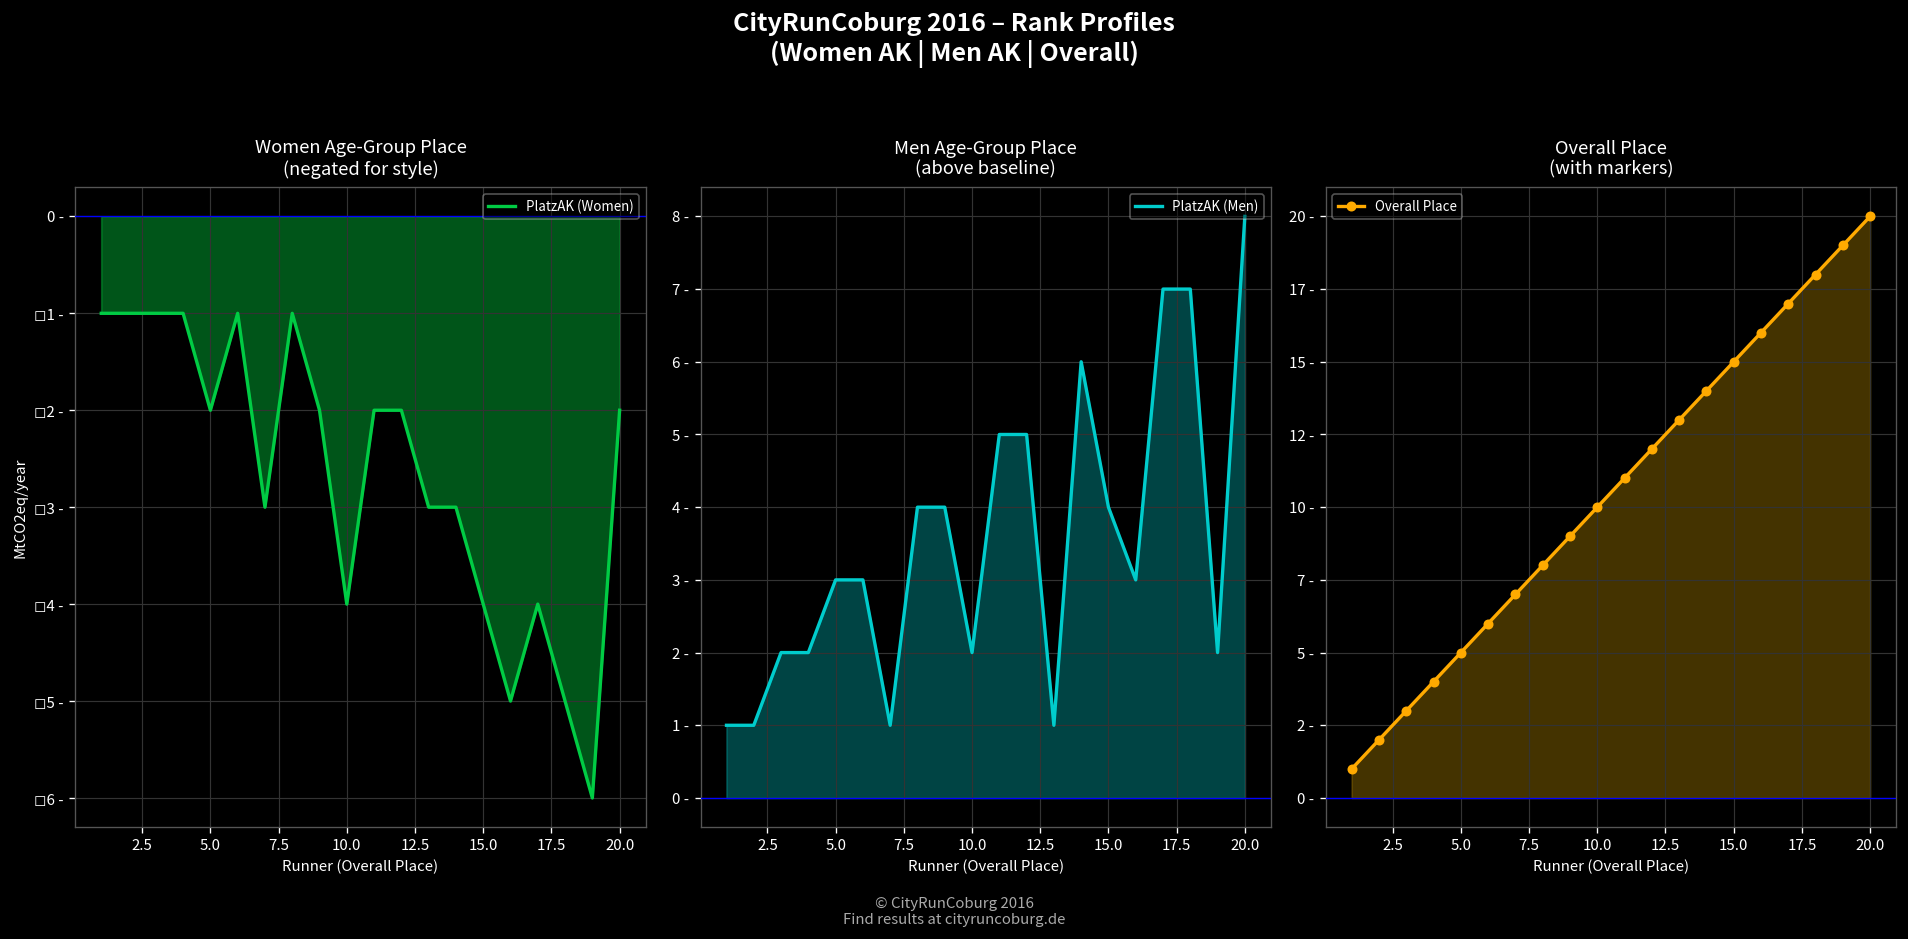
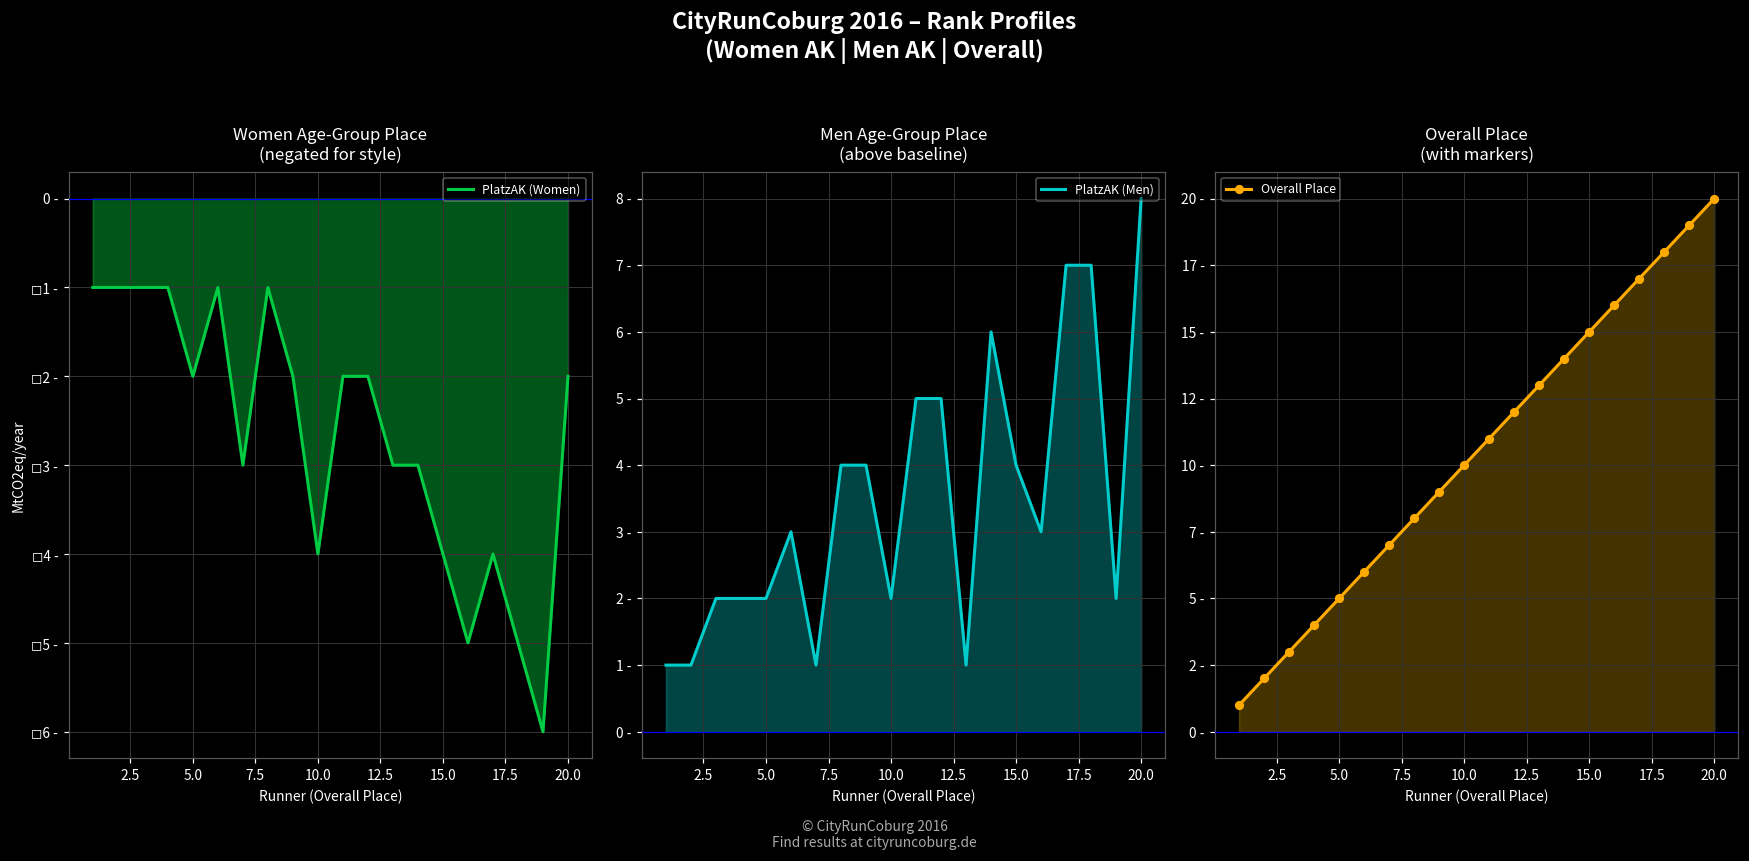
  {
    "Men Age-Group Place (above baseline)": {
-     "5.0": "3 -",
+     "5.0": "2 -",
      "10.0": "2 -",
      "15.0": "4 -"
    }
  }
